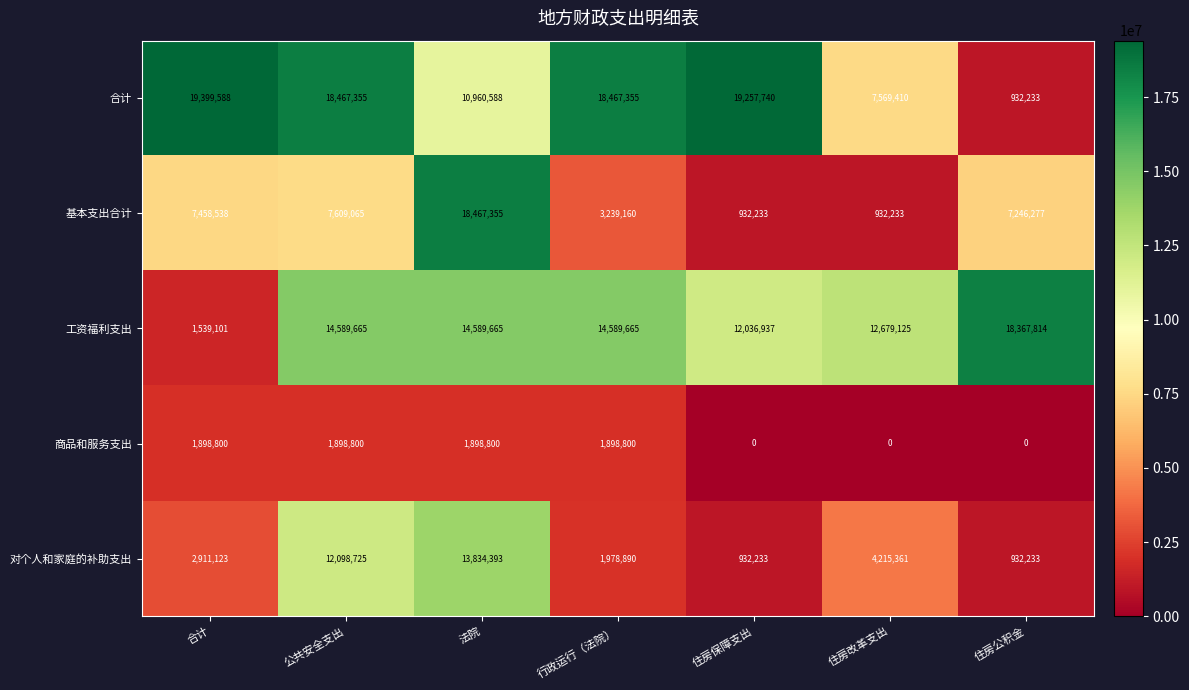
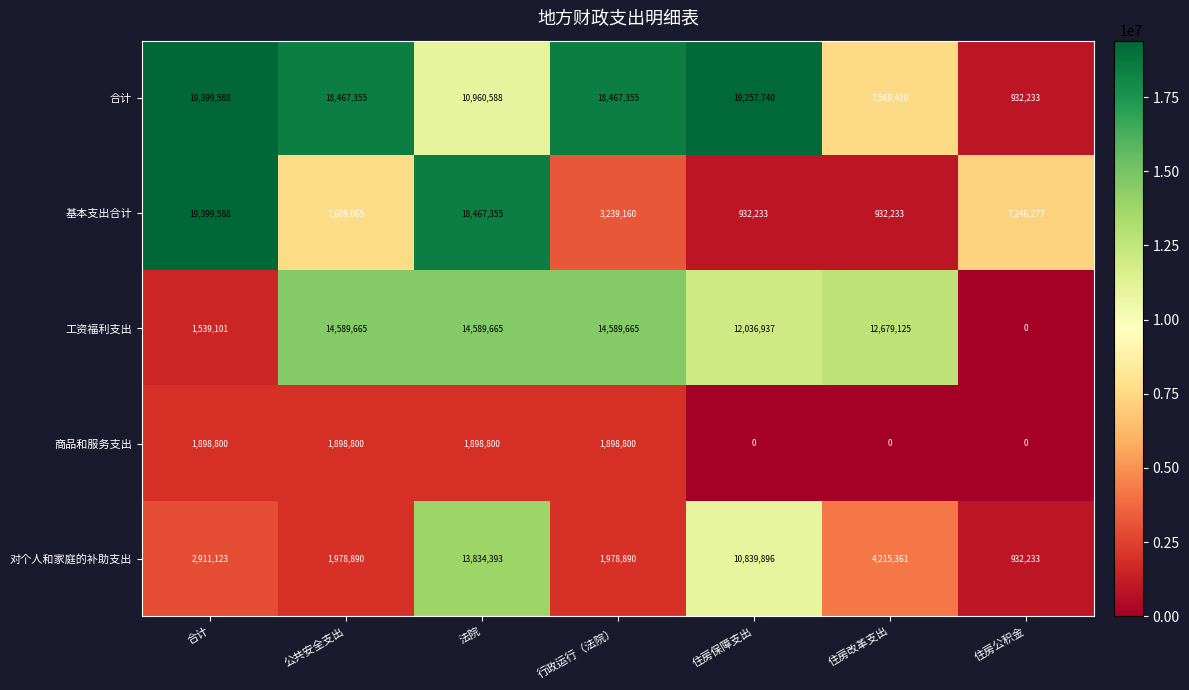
  {
    "合计": {
      "合计": "19,399,588",
      "公共安全支出": "18,467,355",
      "法院": "10,960,588",
      "行政运行（法院）": "18,467,355",
      "住房保障支出": "19,257,740",
      "住房改革支出": "7,569,410",
      "住房公积金": "932,233"
    },
    "基本支出合计": {
-     "合计": "7,458,538",
+     "合计": "19,399,588",
      "公共安全支出": "7,609,065",
      "法院": "18,467,355",
      "行政运行（法院）": "3,239,160",
      "住房保障支出": "932,233",
      "住房改革支出": "932,233",
      "住房公积金": "7,246,277"
    },
    "工资福利支出": {
      "合计": "1,539,101",
      "公共安全支出": "14,589,665",
      "法院": "14,589,665",
      "行政运行（法院）": "14,589,665",
      "住房保障支出": "12,036,937",
      "住房改革支出": "12,679,125",
-     "住房公积金": "18,367,814"
+     "住房公积金": "0"
    },
    "商品和服务支出": {
      "合计": "1,898,800",
      "公共安全支出": "1,898,800",
      "法院": "1,898,800",
      "行政运行（法院）": "1,898,800",
      "住房保障支出": "0",
      "住房改革支出": "0",
      "住房公积金": "0"
    },
    "对个人和家庭的补助支出": {
      "合计": "2,911,123",
-     "公共安全支出": "12,098,725",
+     "公共安全支出": "1,978,890",
      "法院": "13,834,393",
      "行政运行（法院）": "1,978,890",
-     "住房保障支出": "932,233",
+     "住房保障支出": "10,839,896",
      "住房改革支出": "4,215,361",
      "住房公积金": "932,233"
    }
  }
